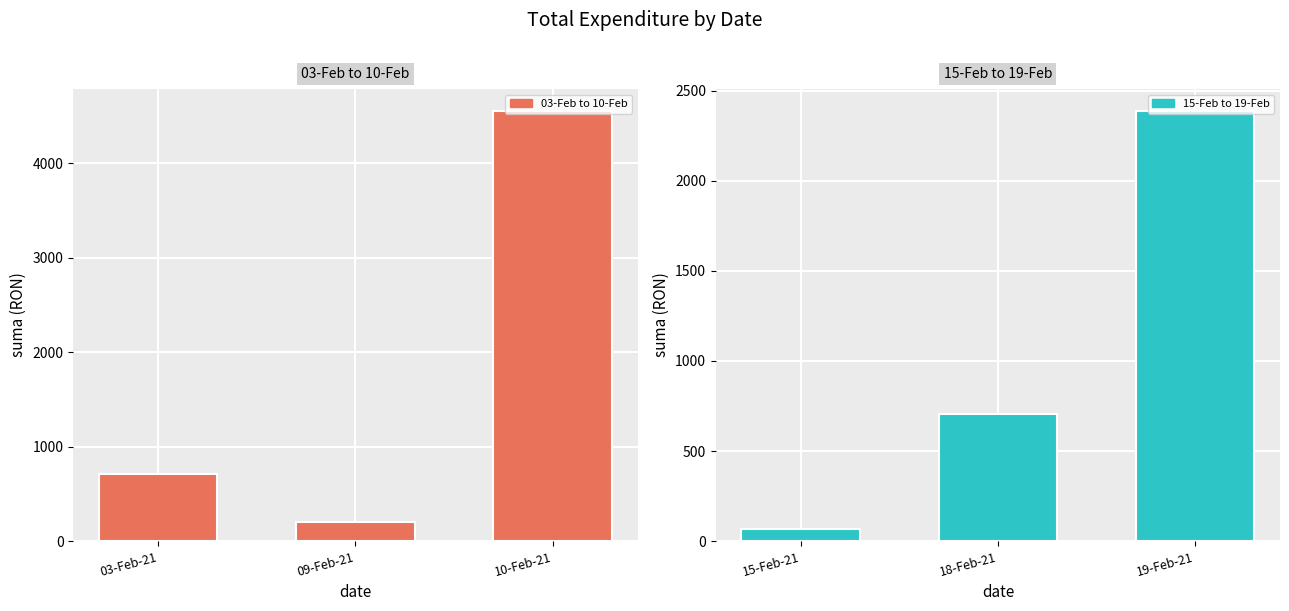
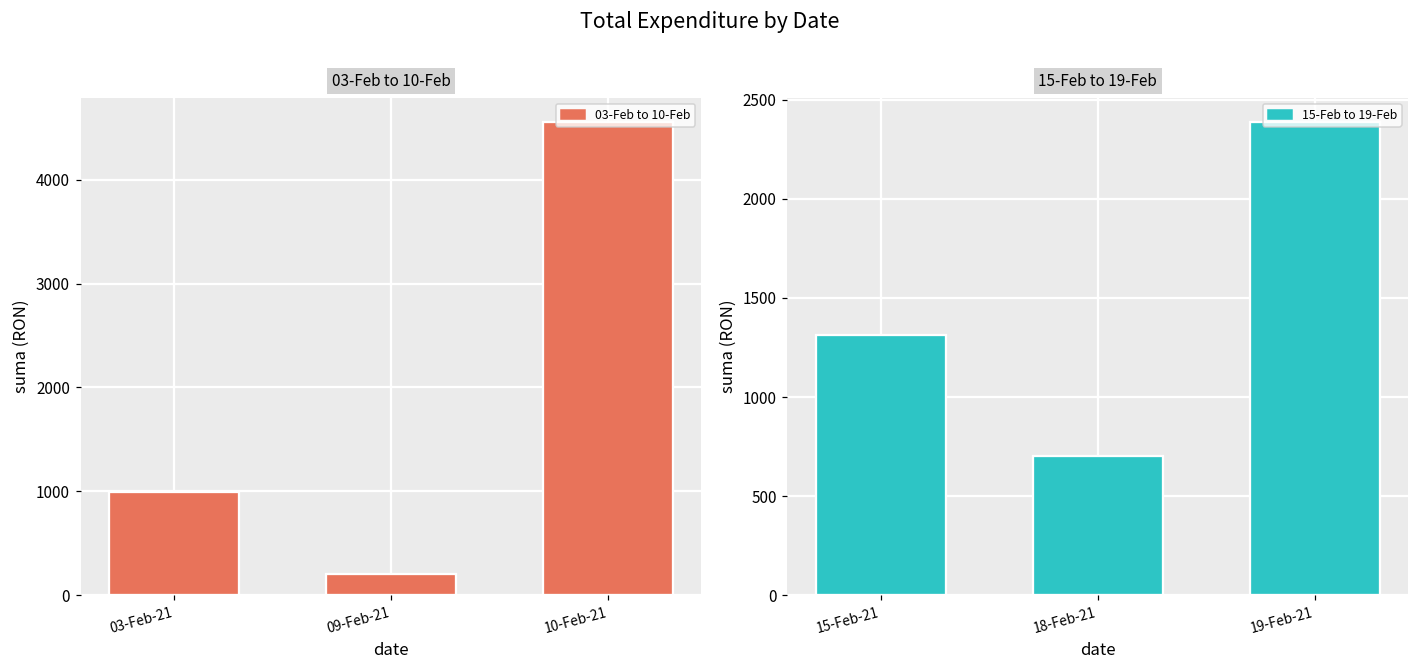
  {
    "03-Feb to 10-Feb": {
-     "03-Feb-21": 700,
+     "03-Feb-21": 1000,
      "09-Feb-21": 200
    },
    "15-Feb to 19-Feb": {
-     "15-Feb-21": 70,
+     "15-Feb-21": 1310,
      "18-Feb-21": 700
    }
  }
